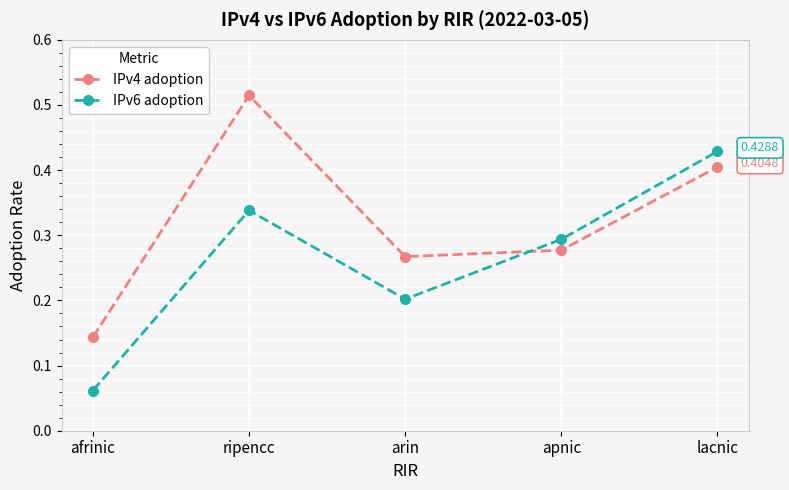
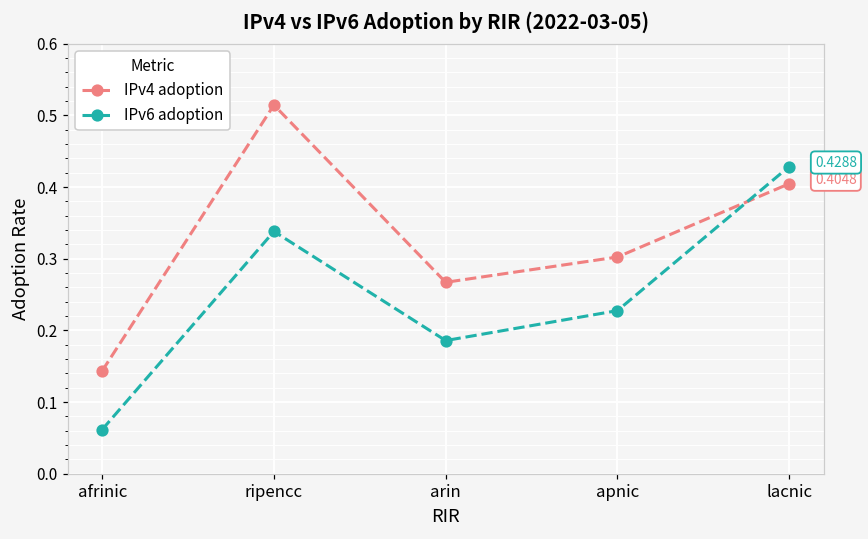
  {
    "IPv4 adoption": {
      "afrinic": 0.14,
      "ripencc": 0.51,
      "arin": 0.27,
-     "apnic": 0.28
+     "apnic": 0.30
    },
    "IPv6 adoption": {
      "afrinic": 0.06,
      "ripencc": 0.34,
-     "arin": 0.20,
-     "apnic": 0.29
+     "arin": 0.19,
+     "apnic": 0.23
    }
  }
